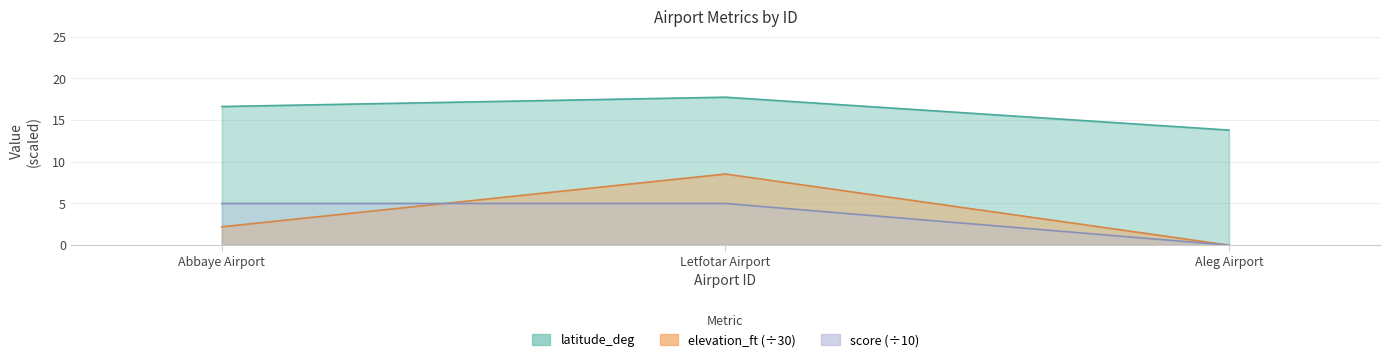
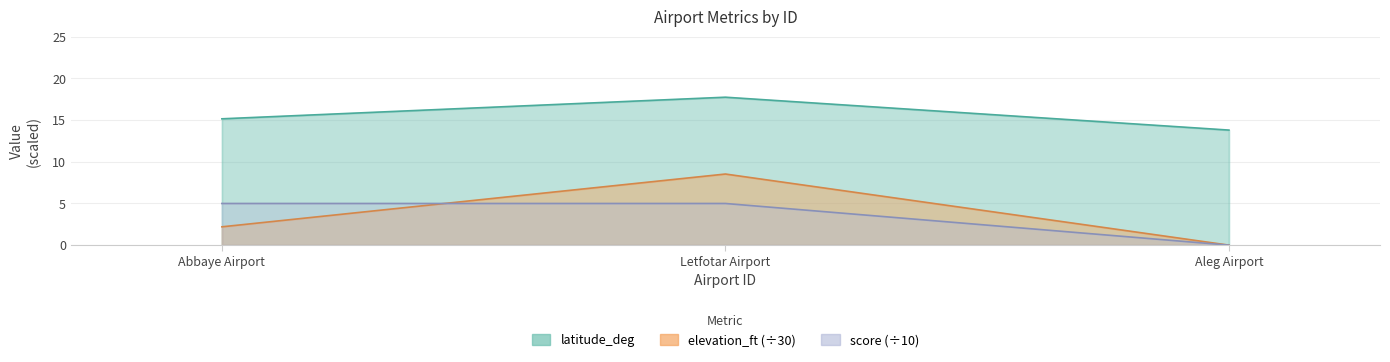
  {
    "latitude_deg": {
-     "Abbaye Airport": 17,
+     "Abbaye Airport": 15,
      "Letfotar Airport": 18,
      "Aleg Airport": 14
    },
    "elevation_ft (÷30)": {
      "Abbaye Airport": 2,
      "Letfotar Airport": 9
    },
    "score (÷10)": {
      "Abbaye Airport": 5,
      "Letfotar Airport": 5
    }
  }
